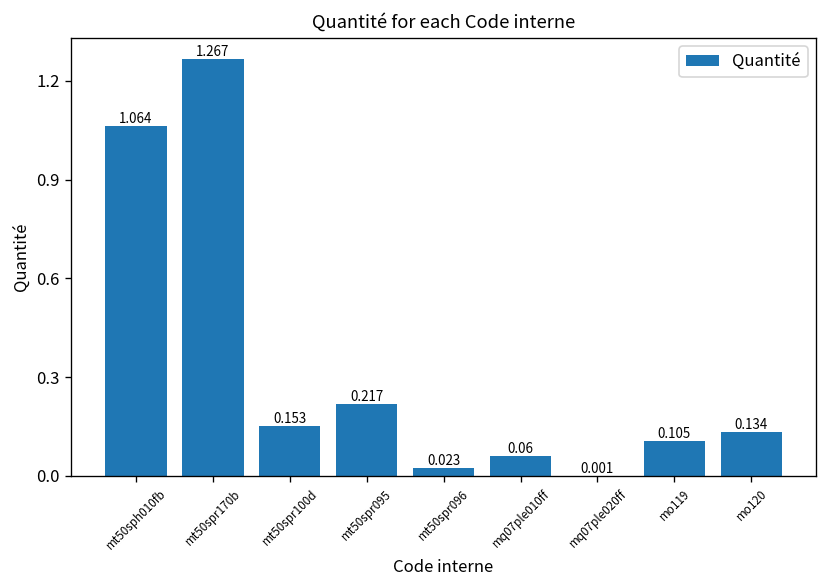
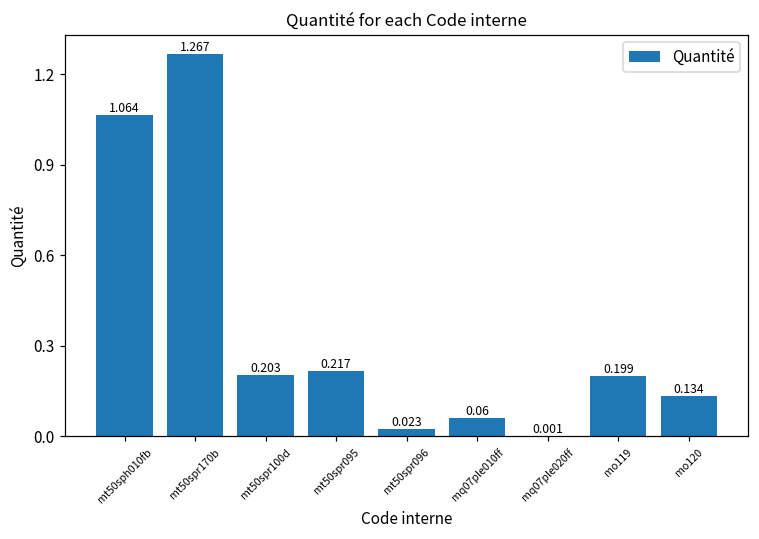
  {
    "mt50sph010fb": 1.064,
    "mt50spr170b": 1.267,
-   "mt50spr100d": 0.153,
+   "mt50spr100d": 0.203,
    "mt50spr095": 0.217,
    "mt50spr096": 0.023,
    "mq07ple010ff": 0.06,
    "mq07ple020ff": 0.001,
-   "mo119": 0.105,
+   "mo119": 0.199,
    "mo120": 0.134
  }
